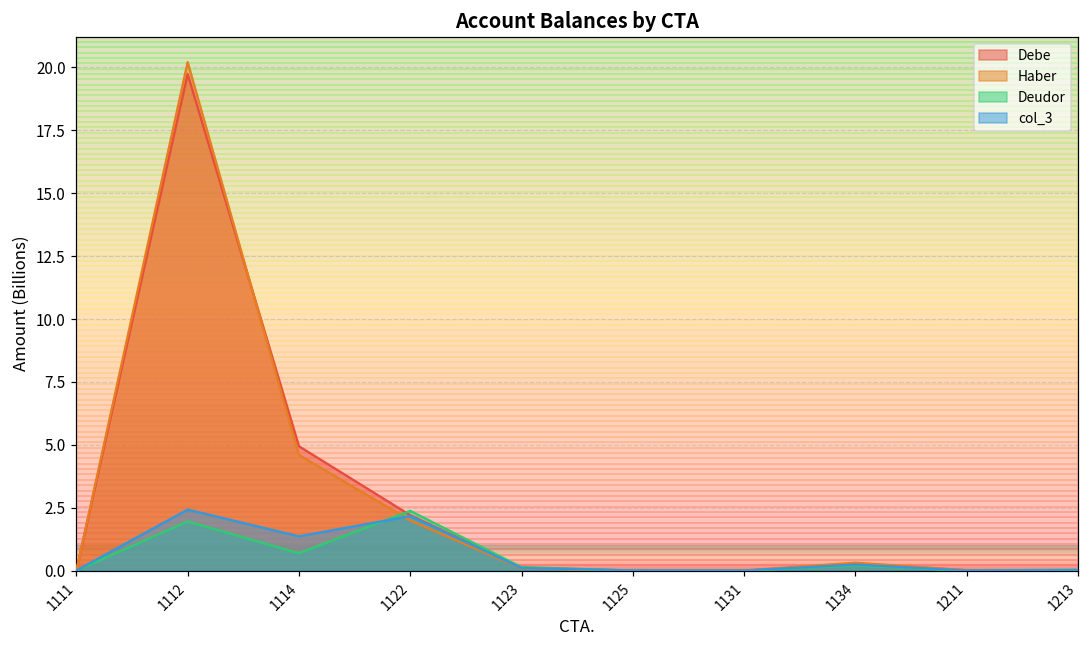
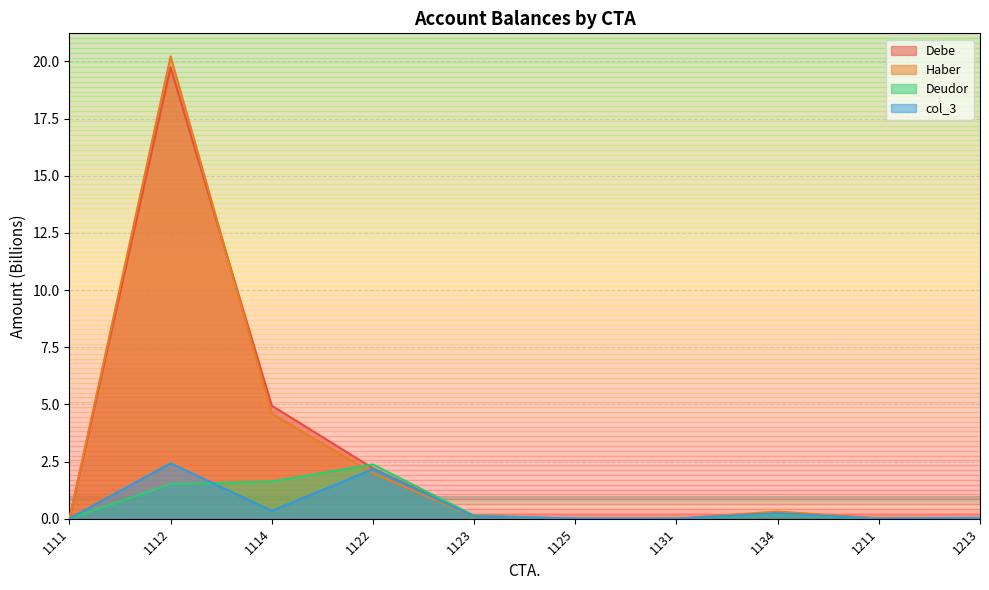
  {
    "Deudor": {
-     "1112": 2.0,
-     "1114": 0.7,
+     "1112": 1.5,
+     "1114": 1.6,
      "1122": 2.4
    },
    "col_3": {
      "1112": 2.4,
-     "1114": 1.4
+     "1114": 0.3
    }
  }
